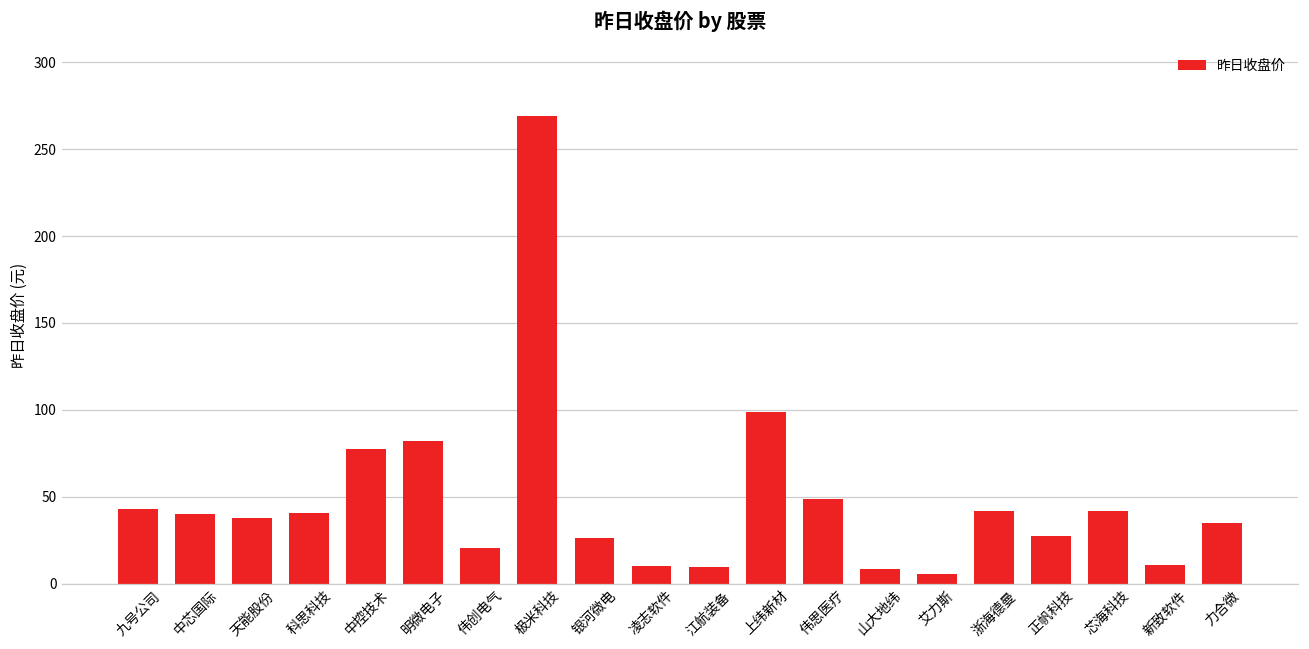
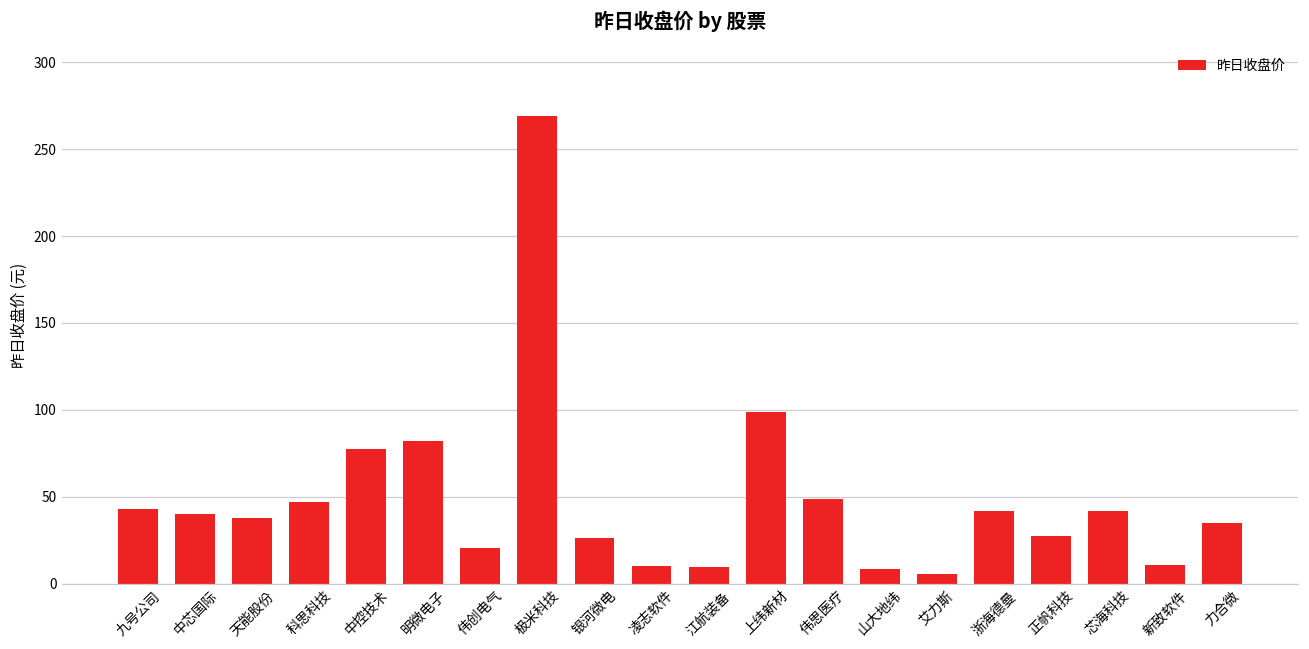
  {
    "九号公司": 43,
    "中芯国际": 40,
    "天能股份": 38,
-   "科思科技": 40,
+   "科思科技": 47,
    "中控技术": 77,
    "明微电子": 82,
    "伟创电气": 20,
    "极米科技": 269,
    "银河微电": 27,
    "凌志软件": 10,
    "江航装备": 10,
    "上纬新材": 99,
    "伟思医疗": 49,
    "山大地纬": 8,
    "艾力斯": 5,
    "浙海德曼": 42,
    "正帆科技": 27,
    "芯海科技": 42,
    "新致软件": 11,
    "力合微": 35
  }
